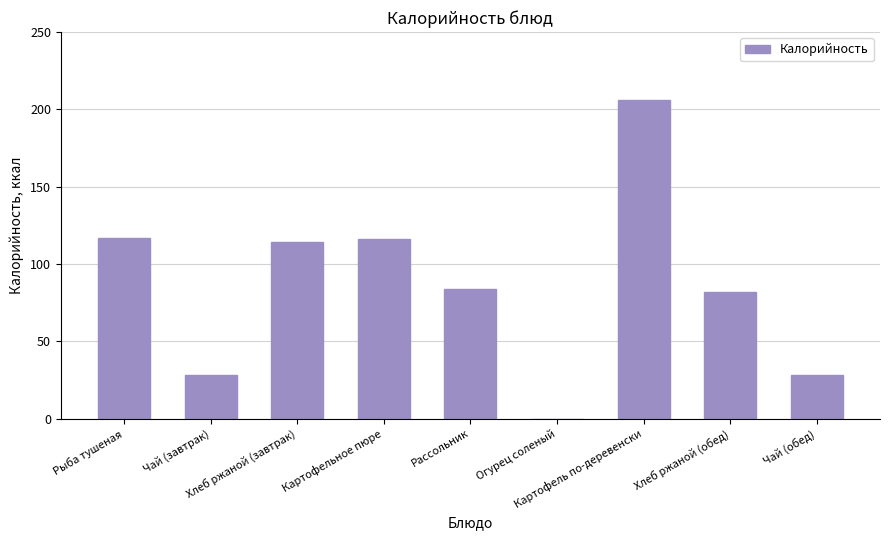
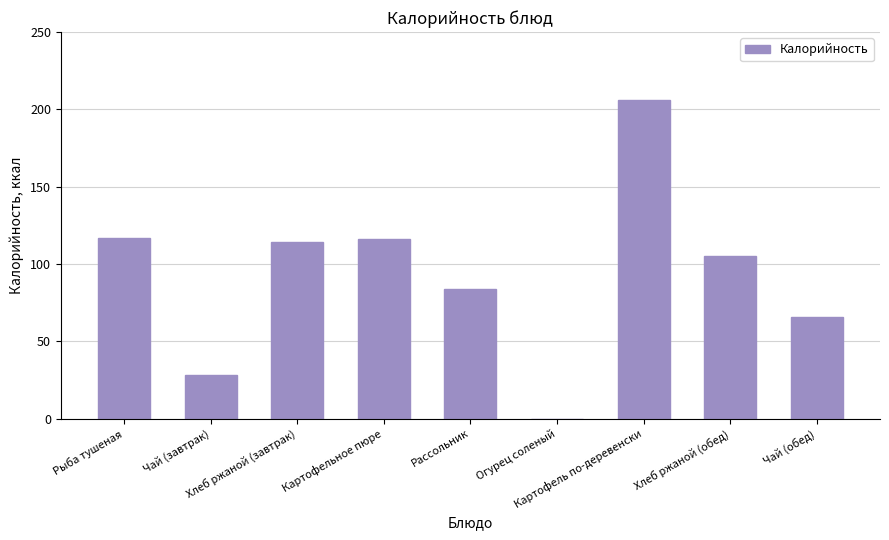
  {
    "Рыба тушеная": 117,
    "Чай (завтрак)": 28,
    "Хлеб ржаной (завтрак)": 114,
    "Картофельное пюре": 116,
    "Рассольник": 84,
    "Огурец соленый": 0,
    "Картофель по-деревенски": 206,
-   "Хлеб ржаной (обед)": 82,
-   "Чай (обед)": 28
+   "Хлеб ржаной (обед)": 105,
+   "Чай (обед)": 66
  }
